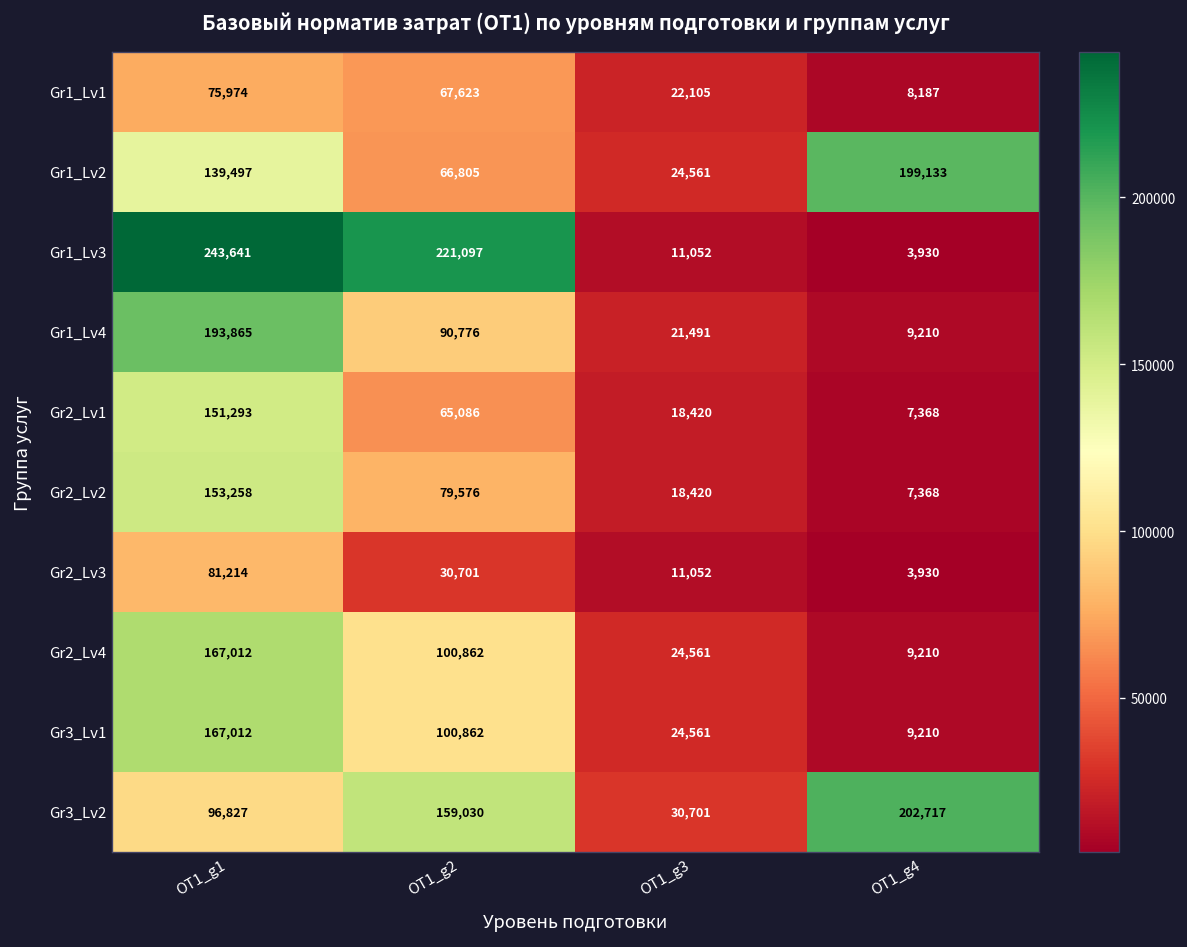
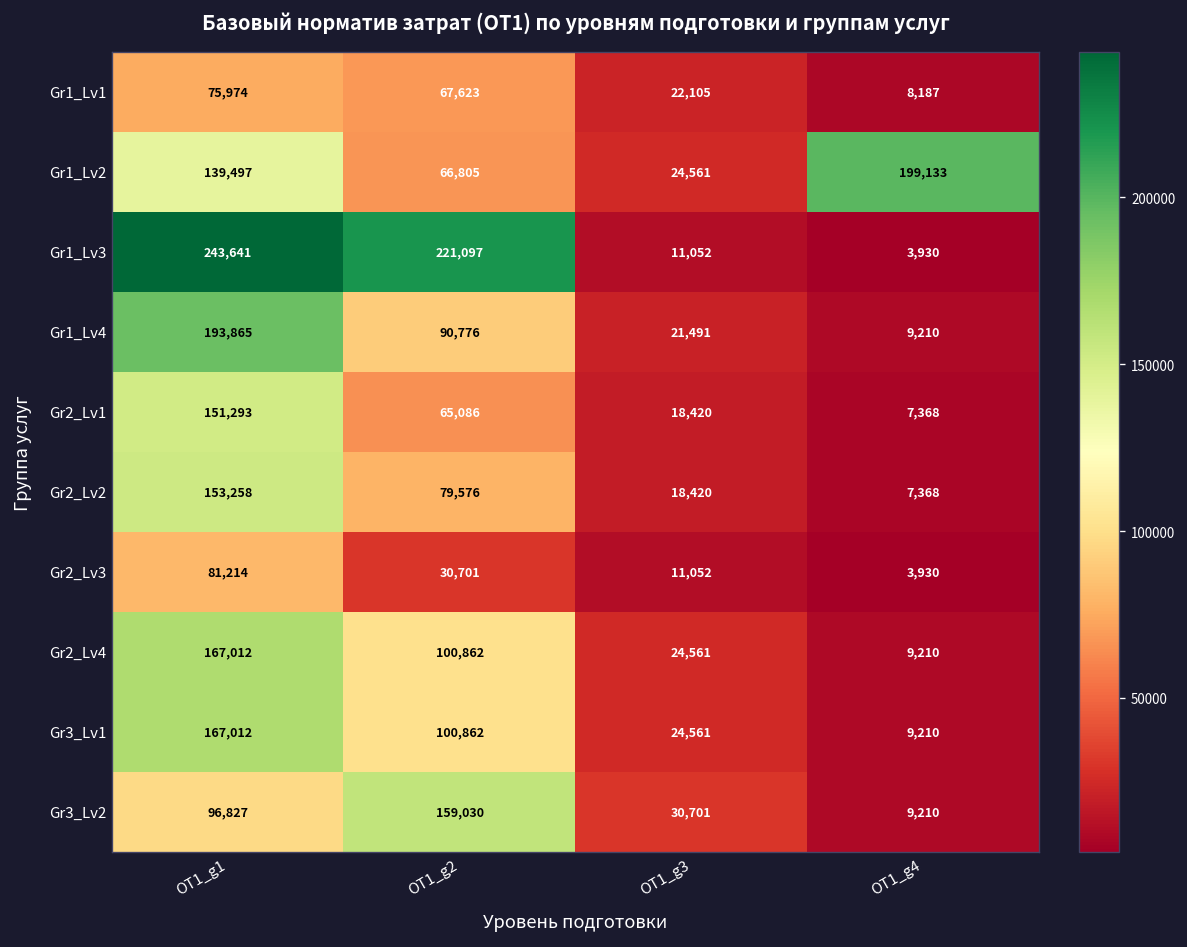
  {
    "Gr1_Lv1": {
      "ОТ1_g1": "75,974",
      "ОТ1_g2": "67,623",
      "ОТ1_g3": "22,105",
      "ОТ1_g4": "8,187"
    },
    "Gr1_Lv2": {
      "ОТ1_g1": "139,497",
      "ОТ1_g2": "66,805",
      "ОТ1_g3": "24,561",
      "ОТ1_g4": "199,133"
    },
    "Gr1_Lv3": {
      "ОТ1_g1": "243,641",
      "ОТ1_g2": "221,097",
      "ОТ1_g3": "11,052",
      "ОТ1_g4": "3,930"
    },
    "Gr1_Lv4": {
      "ОТ1_g1": "193,865",
      "ОТ1_g2": "90,776",
      "ОТ1_g3": "21,491",
      "ОТ1_g4": "9,210"
    },
    "Gr2_Lv1": {
      "ОТ1_g1": "151,293",
      "ОТ1_g2": "65,086",
      "ОТ1_g3": "18,420",
      "ОТ1_g4": "7,368"
    },
    "Gr2_Lv2": {
      "ОТ1_g1": "153,258",
      "ОТ1_g2": "79,576",
      "ОТ1_g3": "18,420",
      "ОТ1_g4": "7,368"
    },
    "Gr2_Lv3": {
      "ОТ1_g1": "81,214",
      "ОТ1_g2": "30,701",
      "ОТ1_g3": "11,052",
      "ОТ1_g4": "3,930"
    },
    "Gr2_Lv4": {
      "ОТ1_g1": "167,012",
      "ОТ1_g2": "100,862",
      "ОТ1_g3": "24,561",
      "ОТ1_g4": "9,210"
    },
    "Gr3_Lv1": {
      "ОТ1_g1": "167,012",
      "ОТ1_g2": "100,862",
      "ОТ1_g3": "24,561",
      "ОТ1_g4": "9,210"
    },
    "Gr3_Lv2": {
      "ОТ1_g1": "96,827",
      "ОТ1_g2": "159,030",
      "ОТ1_g3": "30,701",
-     "ОТ1_g4": "202,717"
+     "ОТ1_g4": "9,210"
    }
  }
